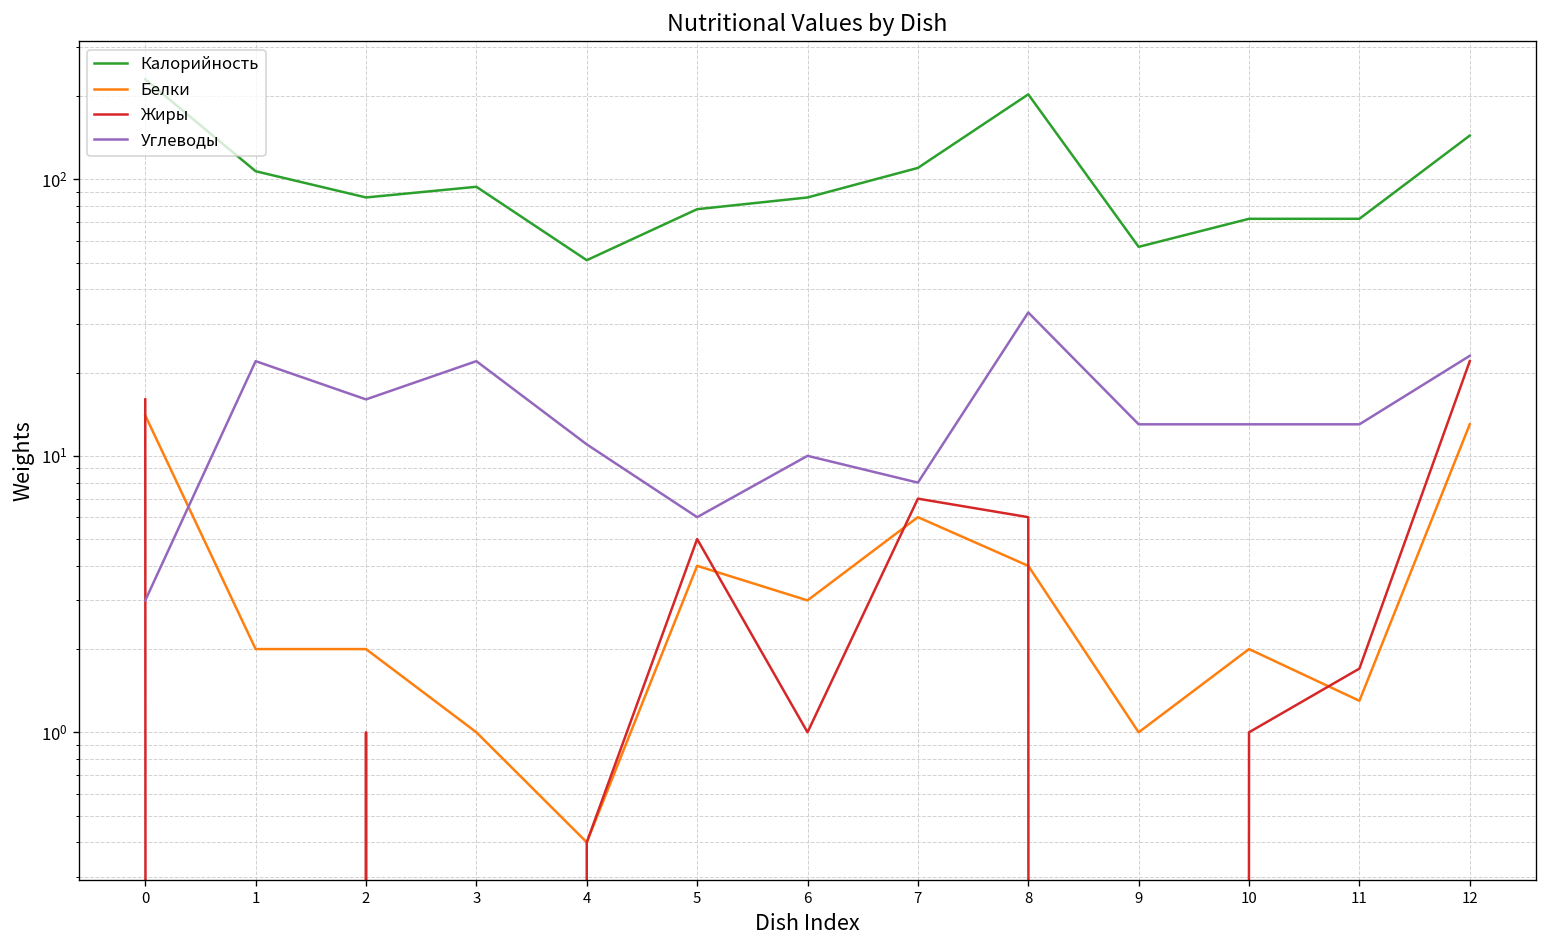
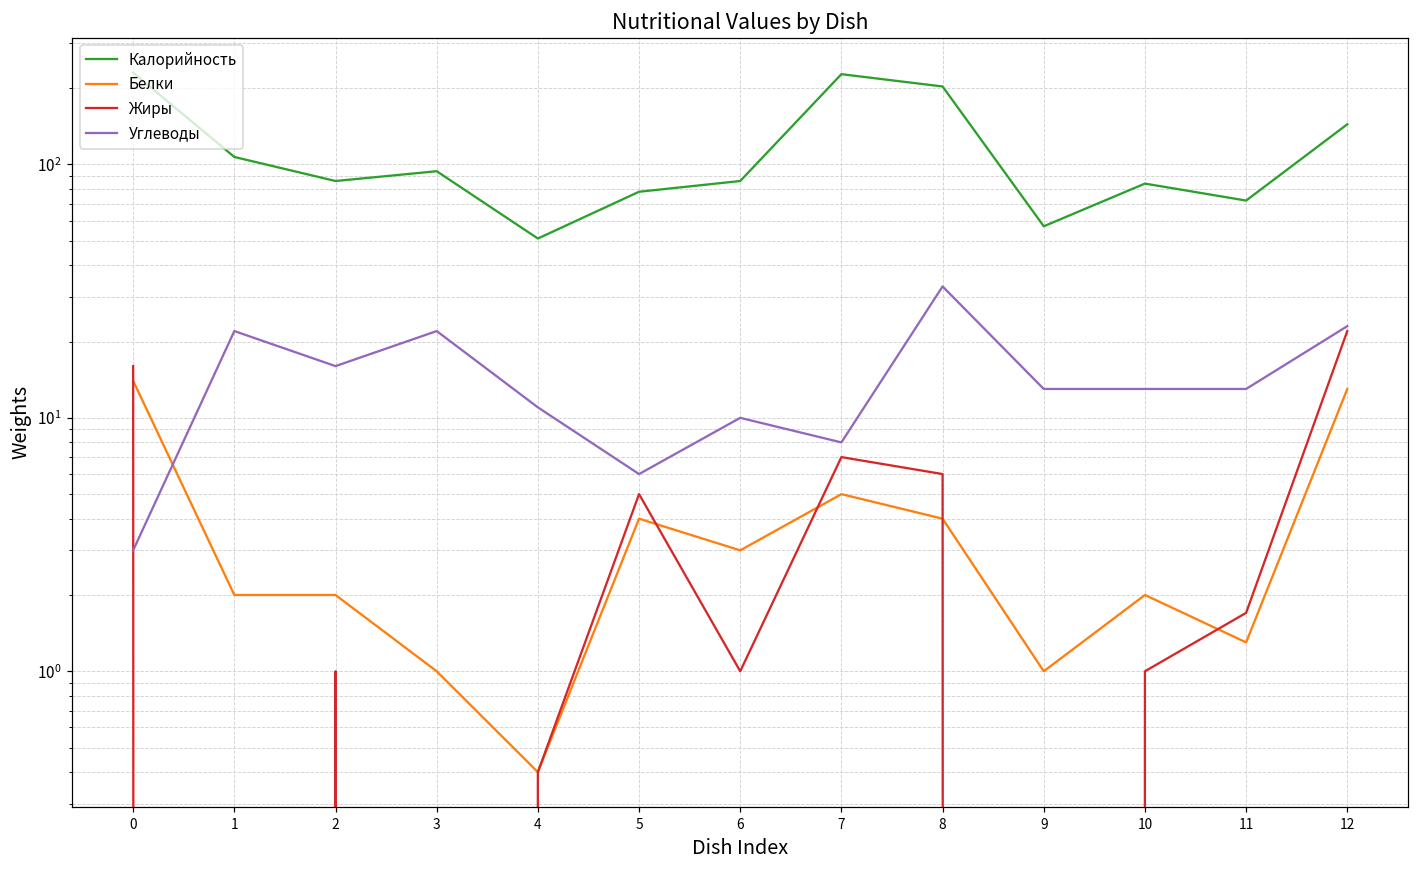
  {
    "Калорийность": {
      "1": 110,
      "2": 86,
      "3": 94,
      "4": 51,
      "5": 78,
      "6": 86,
-     "7": 110,
+     "7": 230,
      "8": 200,
      "9": 57,
-     "10": 72,
+     "10": 84,
      "11": 72,
      "12": 140
    },
    "Белки": {
      "0": 14,
      "1": 2,
      "2": 2,
      "3": 1,
      "5": 4,
      "6": 3,
-     "7": 6,
+     "7": 5,
      "8": 4,
      "9": 1,
      "10": 2,
      "11": 1.3,
      "12": 13
    },
    "Жиры": {
      "0": 16,
      "2": 1,
      "5": 5,
      "6": 1,
      "7": 7,
      "8": 6,
      "10": 1,
      "11": 1.7,
      "12": 22
    },
    "Углеводы": {
      "0": 3,
      "1": 22,
      "2": 16,
      "3": 22,
      "4": 11,
      "5": 6,
      "6": 10,
      "7": 8,
      "8": 33,
      "9": 13,
      "10": 13,
      "11": 13,
      "12": 23
    }
  }
